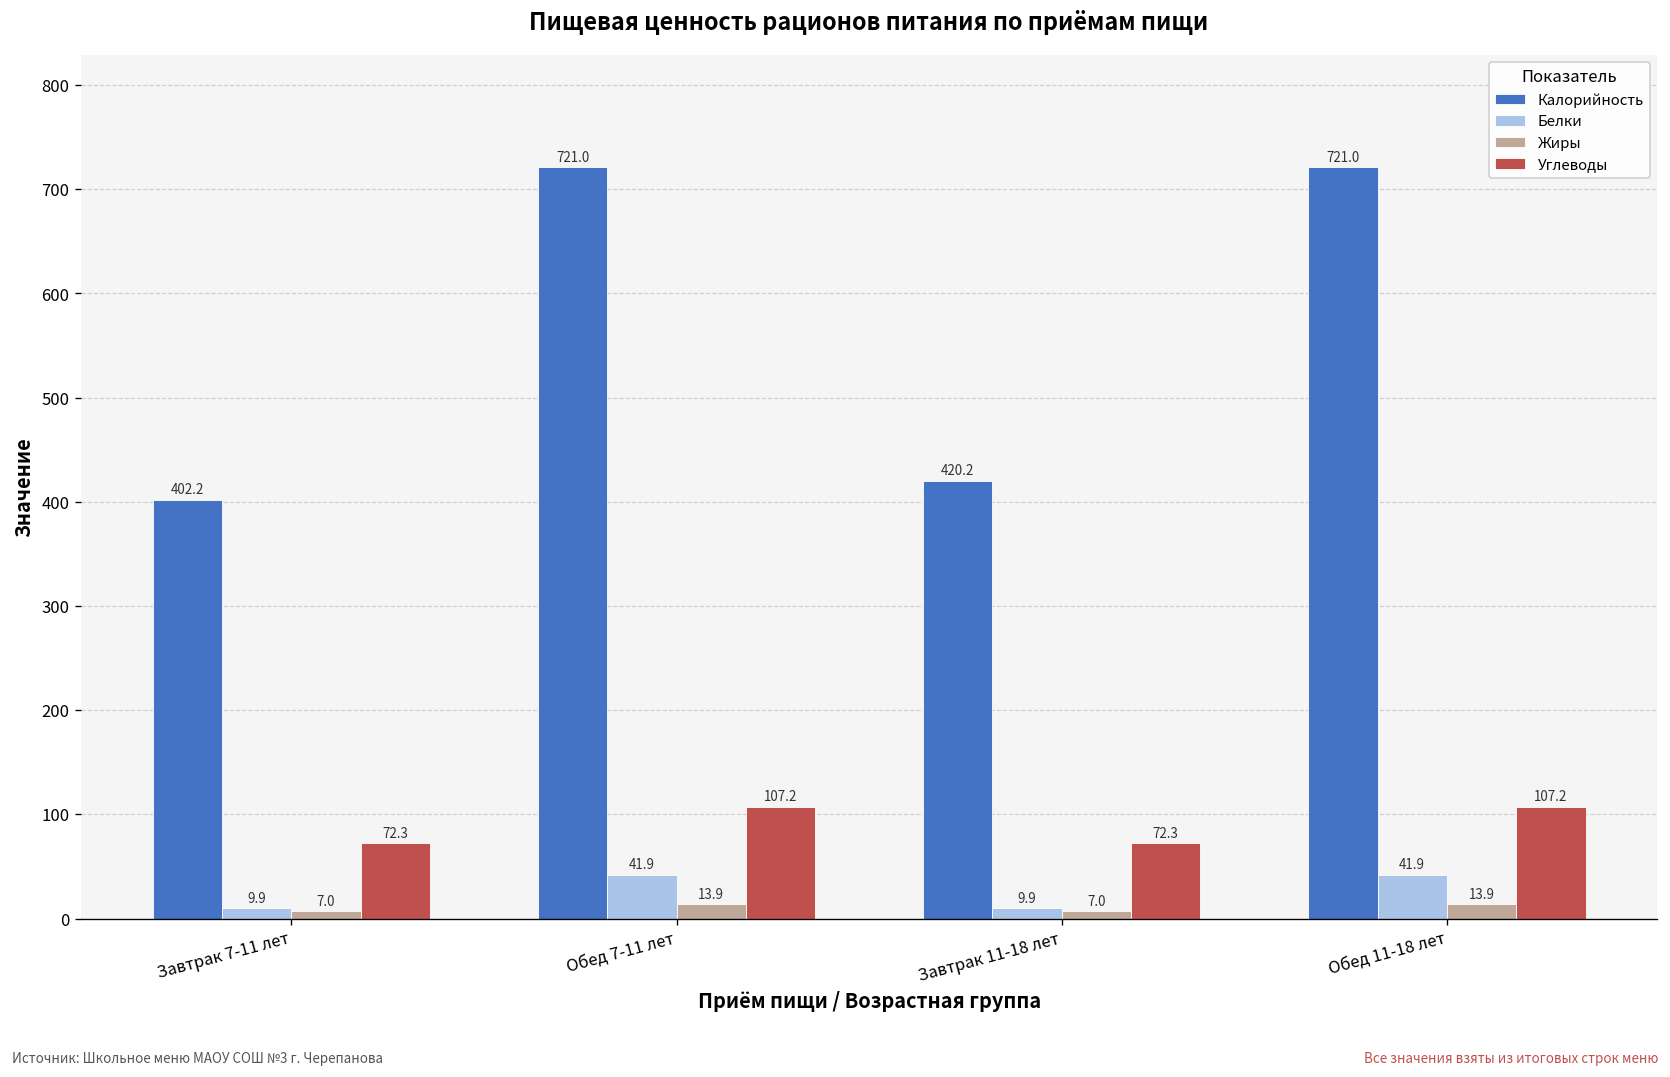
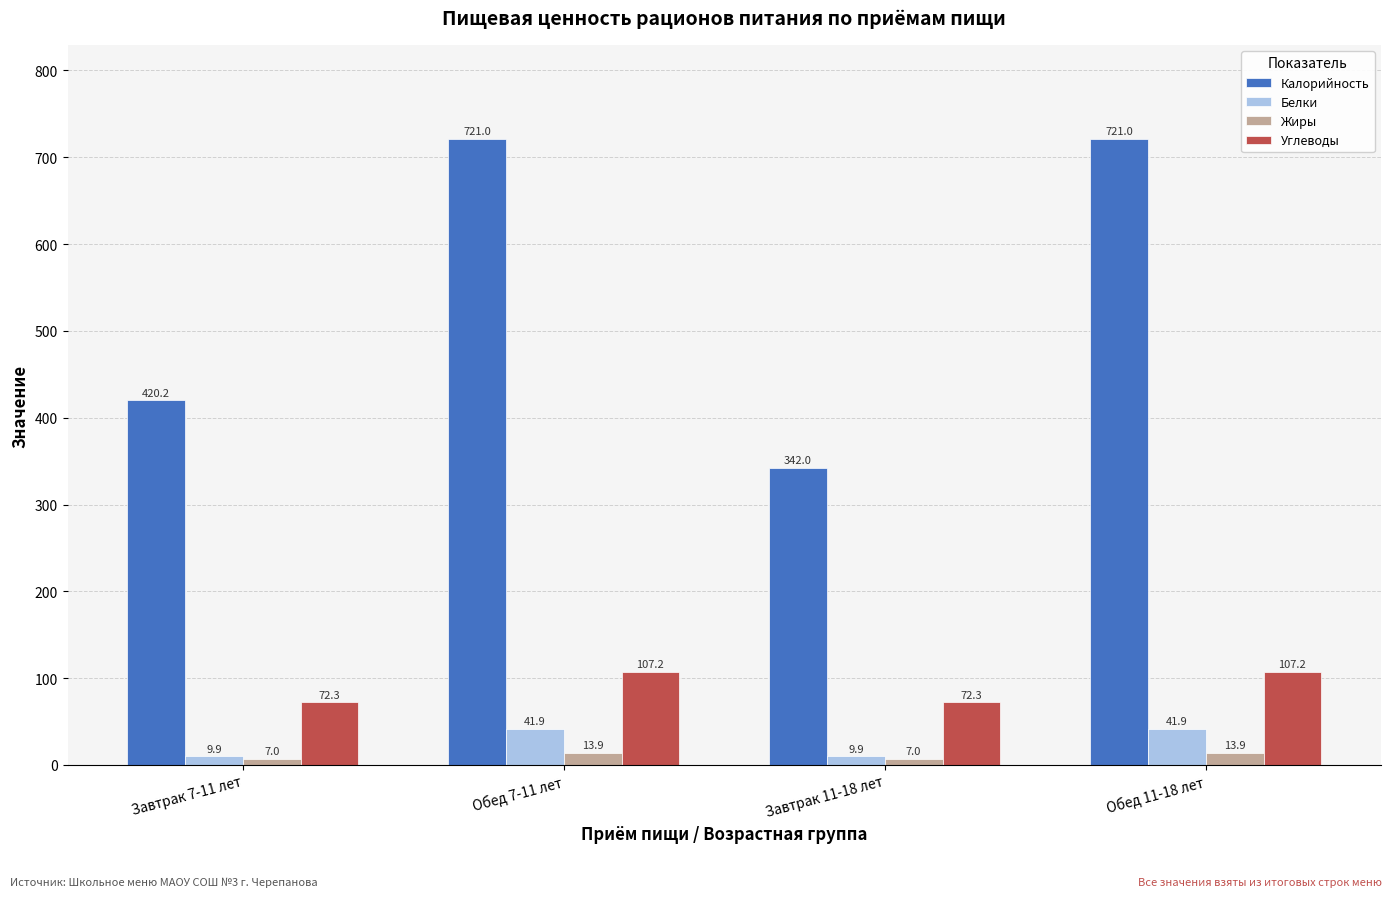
  {
    "Калорийность": {
-     "Завтрак 7-11 лет": 402.2,
+     "Завтрак 7-11 лет": 420.2,
      "Обед 7-11 лет": 721.0,
-     "Завтрак 11-18 лет": 420.2,
+     "Завтрак 11-18 лет": 342.0,
      "Обед 11-18 лет": 721.0
    },
    "Белки": {
      "Завтрак 7-11 лет": 9.9,
      "Обед 7-11 лет": 41.9,
      "Завтрак 11-18 лет": 9.9,
      "Обед 11-18 лет": 41.9
    },
    "Жиры": {
      "Завтрак 7-11 лет": 7.0,
      "Обед 7-11 лет": 13.9,
      "Завтрак 11-18 лет": 7.0,
      "Обед 11-18 лет": 13.9
    },
    "Углеводы": {
      "Завтрак 7-11 лет": 72.3,
      "Обед 7-11 лет": 107.2,
      "Завтрак 11-18 лет": 72.3,
      "Обед 11-18 лет": 107.2
    }
  }
